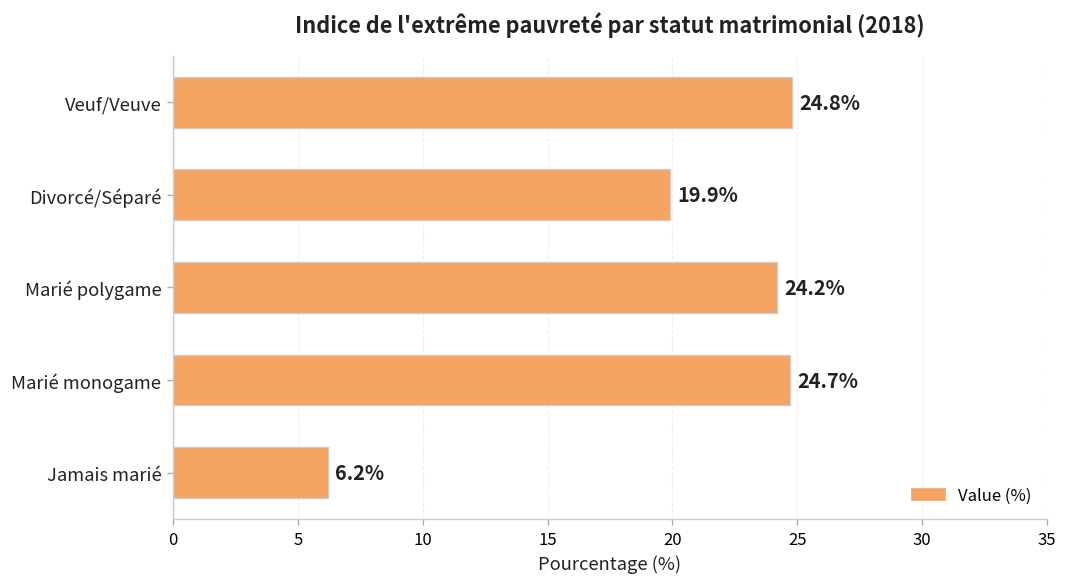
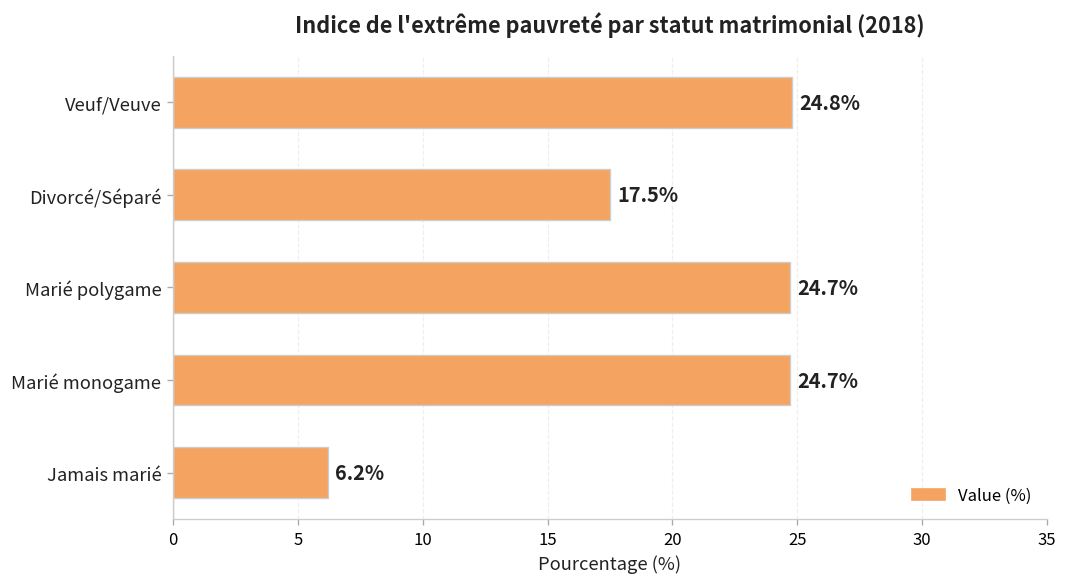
  {
    "Veuf/Veuve": "24.8%",
-   "Divorcé/Séparé": "19.9%",
-   "Marié polygame": "24.2%",
+   "Divorcé/Séparé": "17.5%",
+   "Marié polygame": "24.7%",
    "Marié monogame": "24.7%",
    "Jamais marié": "6.2%"
  }
